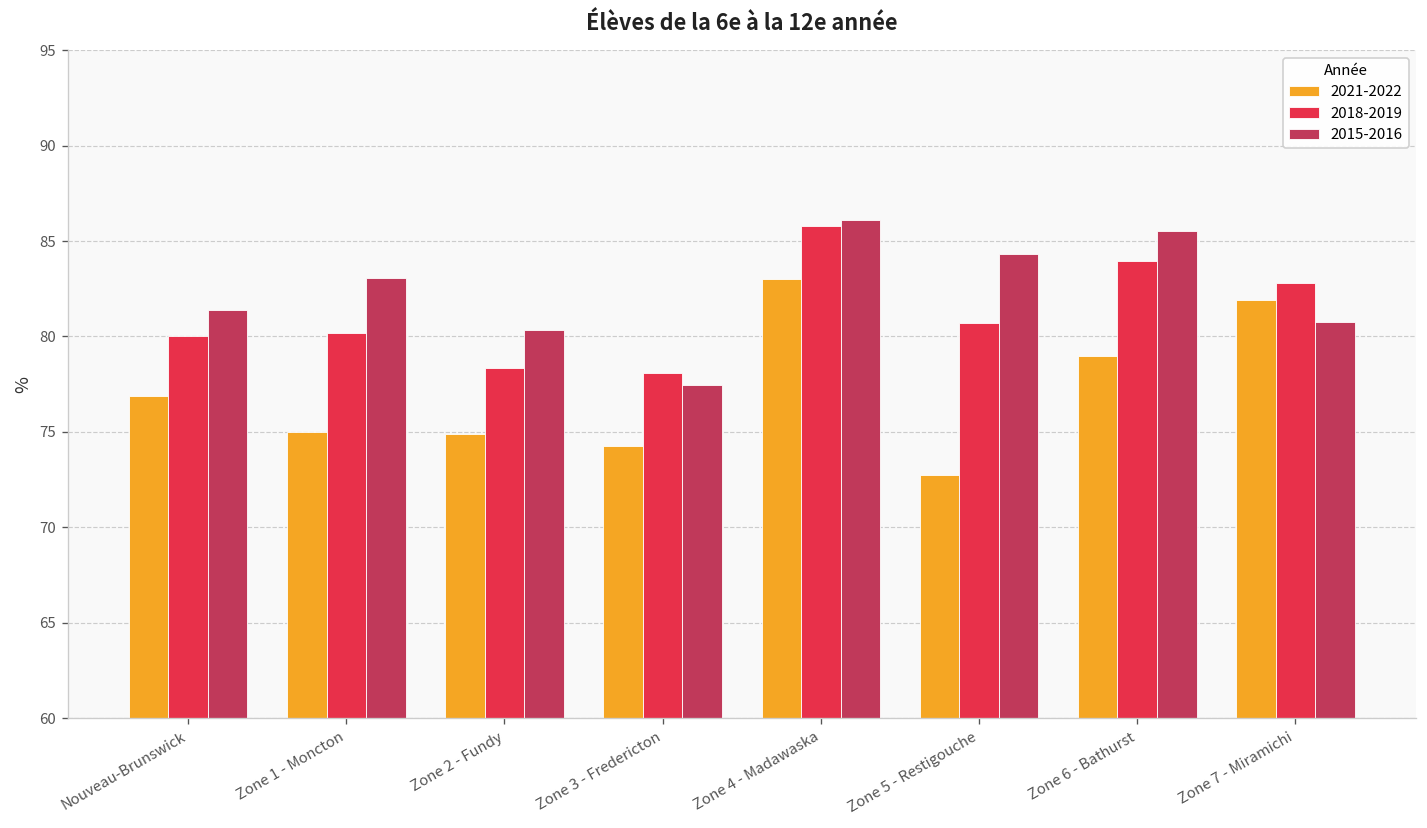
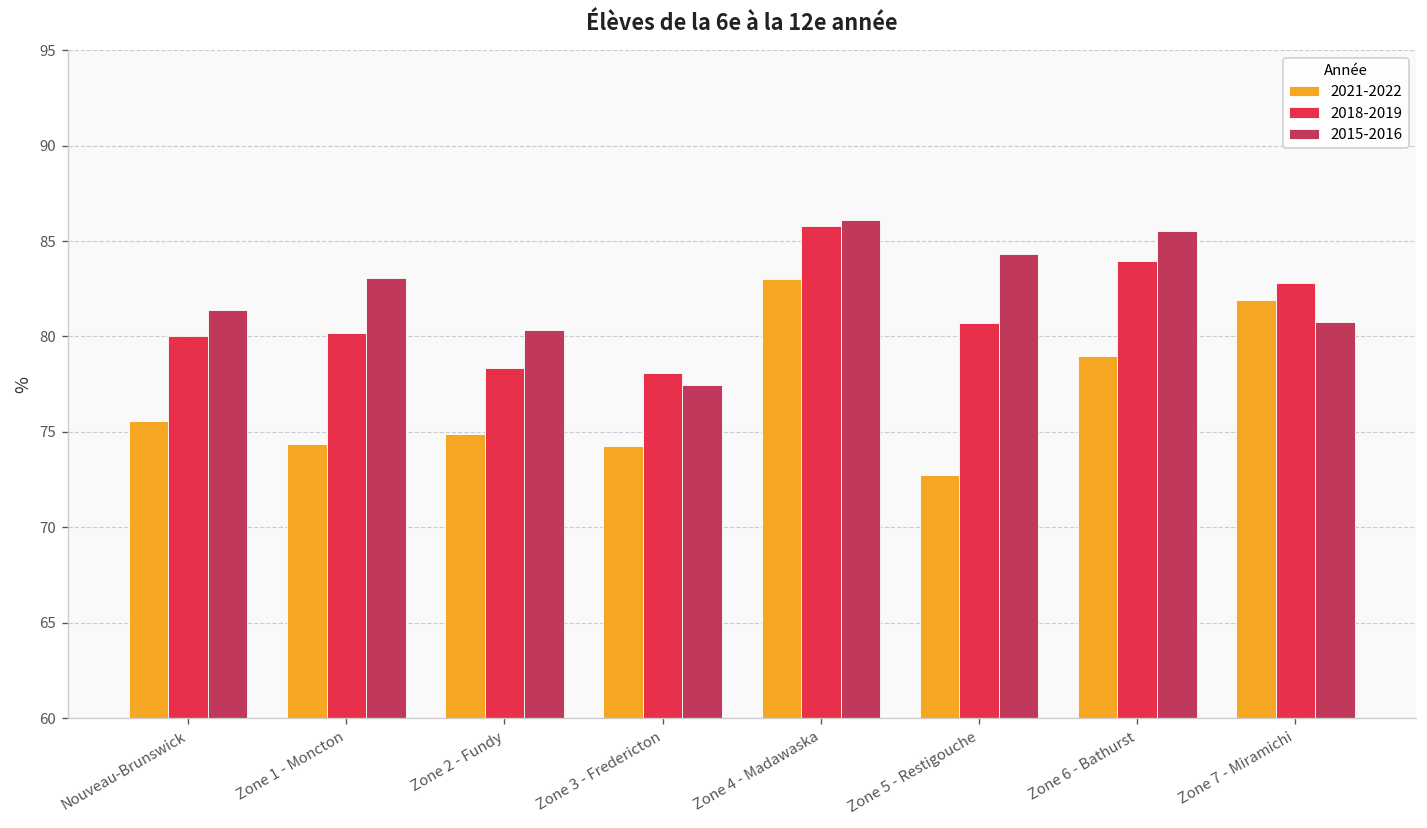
  {
    "2021-2022": {
-     "Nouveau-Brunswick": 76.9,
-     "Zone 1 - Moncton": 75.0,
+     "Nouveau-Brunswick": 75.6,
+     "Zone 1 - Moncton": 74.4,
      "Zone 2 - Fundy": 74.9,
      "Zone 3 - Fredericton": 74.3,
      "Zone 4 - Madawaska": 83.0,
      "Zone 5 - Restigouche": 72.7,
      "Zone 6 - Bathurst": 79.0,
      "Zone 7 - Miramichi": 81.9
    }
  }
